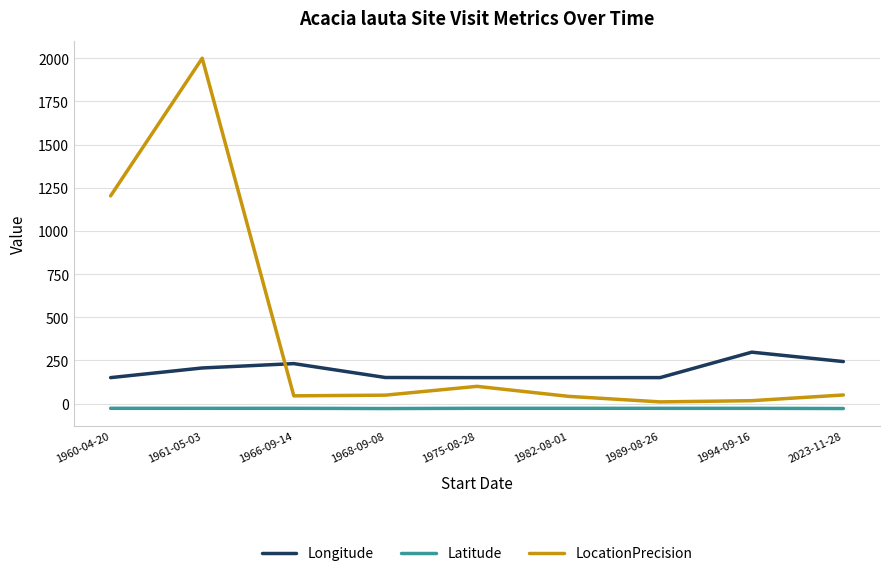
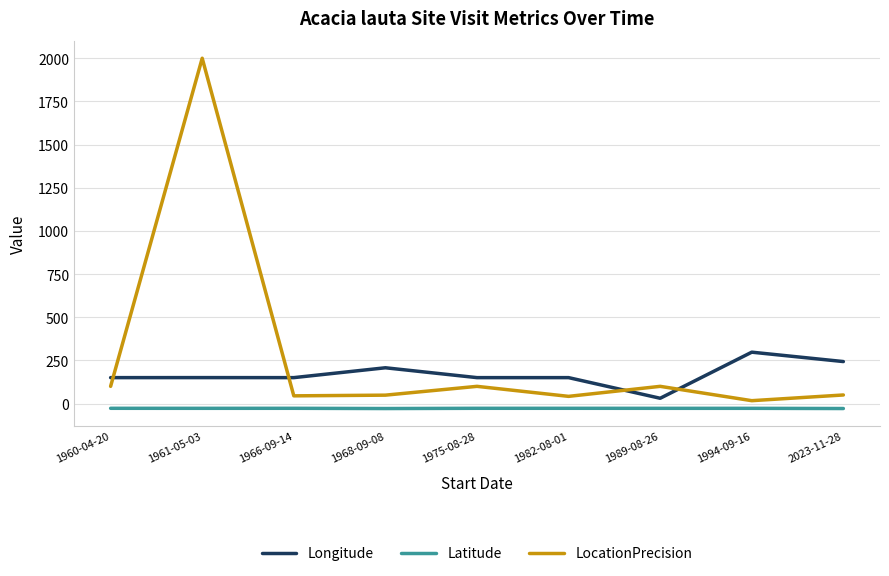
  {
    "Longitude": {
      "1960-04-20": 150,
-     "1961-05-03": 210,
-     "1966-09-14": 230,
-     "1968-09-08": 150,
+     "1961-05-03": 150,
+     "1966-09-14": 150,
+     "1968-09-08": 210,
      "1975-08-28": 150,
      "1982-08-01": 150,
-     "1989-08-26": 150,
+     "1989-08-26": 30,
      "1994-09-16": 300,
      "2023-11-28": 240
    },
    "Latitude": {
      "1960-04-20": -30,
      "1961-05-03": -30,
      "1966-09-14": -30,
      "1968-09-08": -30,
      "1975-08-28": -30,
      "1982-08-01": -30,
      "1989-08-26": -30,
      "1994-09-16": -30,
      "2023-11-28": -30
    },
    "LocationPrecision": {
-     "1960-04-20": 1200,
+     "1960-04-20": 100,
      "1961-05-03": 2000,
      "1966-09-14": 50,
      "1968-09-08": 50,
      "1975-08-28": 100,
      "1982-08-01": 40,
-     "1989-08-26": 10,
+     "1989-08-26": 100,
      "1994-09-16": 20,
      "2023-11-28": 50
    }
  }
